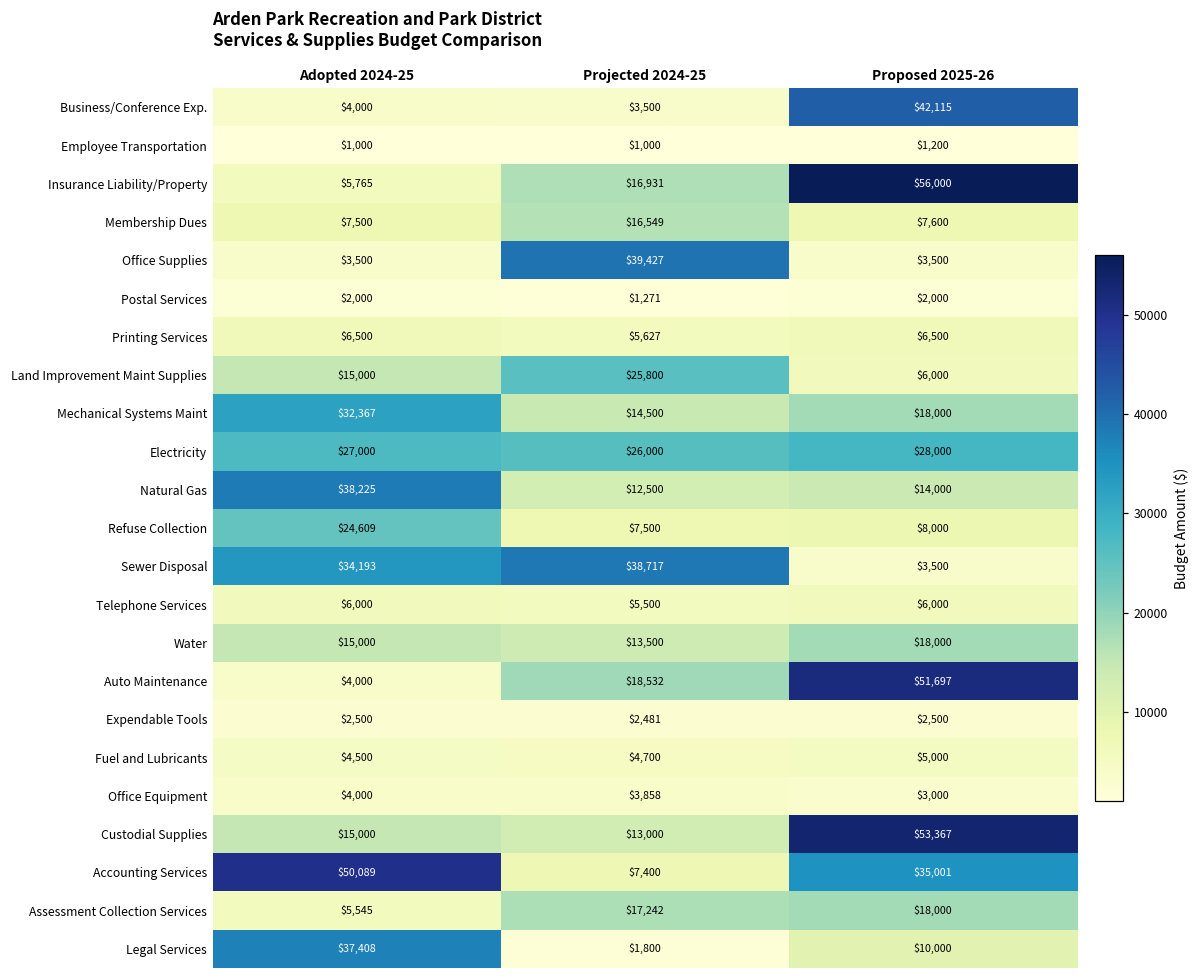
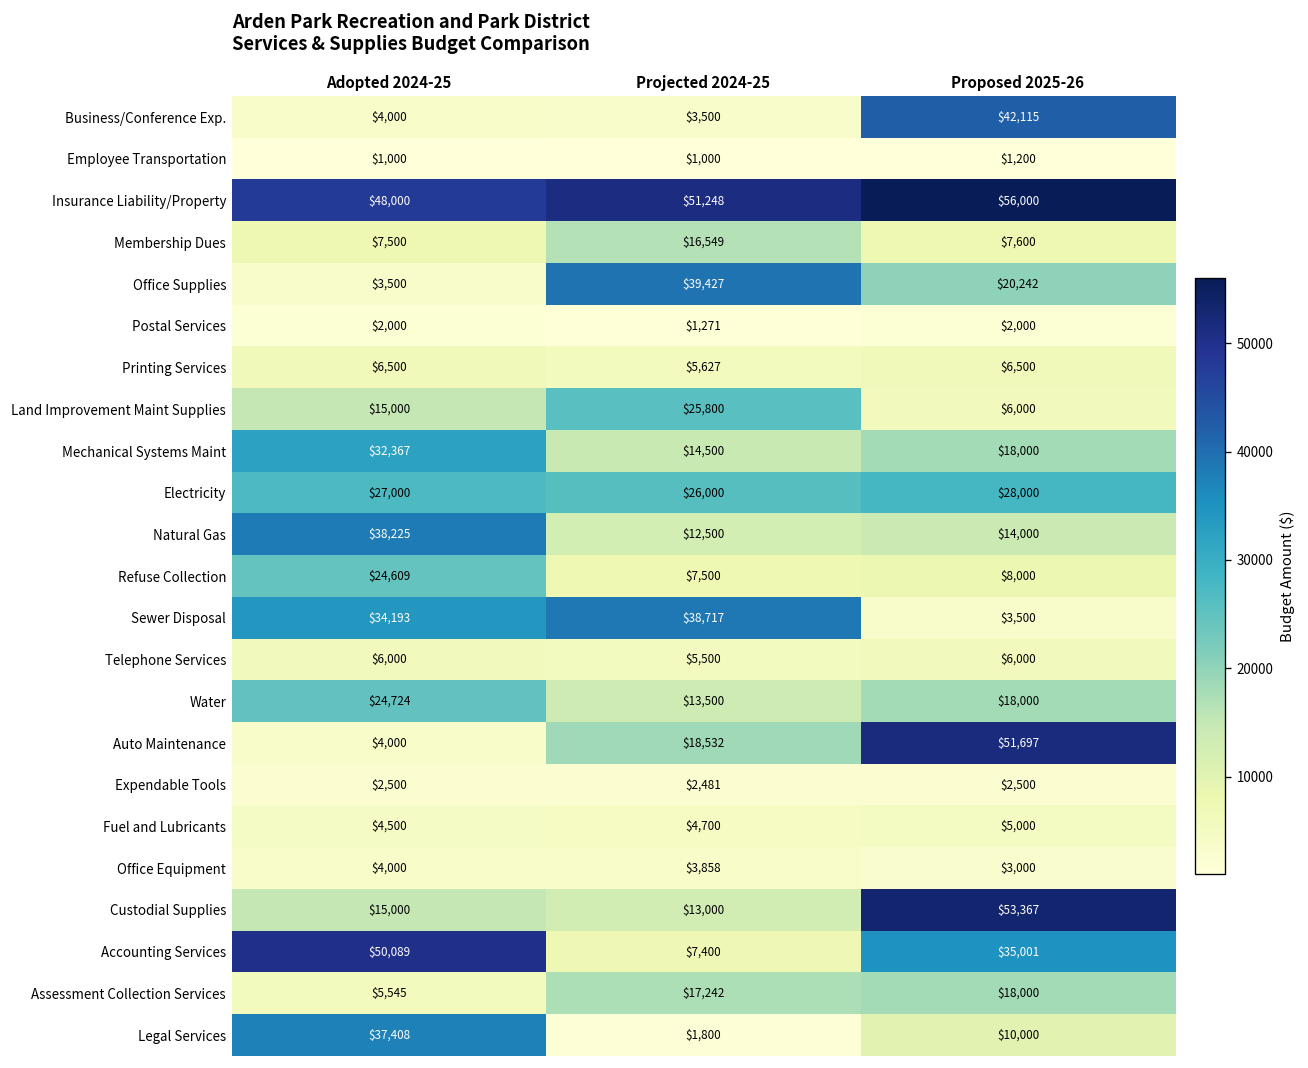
  {
    "Business/Conference Exp.": {
      "Adopted 2024-25": "$4,000",
      "Projected 2024-25": "$3,500",
      "Proposed 2025-26": "$42,115"
    },
    "Employee Transportation": {
      "Adopted 2024-25": "$1,000",
      "Projected 2024-25": "$1,000",
      "Proposed 2025-26": "$1,200"
    },
    "Insurance Liability/Property": {
-     "Adopted 2024-25": "$5,765",
-     "Projected 2024-25": "$16,931",
+     "Adopted 2024-25": "$48,000",
+     "Projected 2024-25": "$51,248",
      "Proposed 2025-26": "$56,000"
    },
    "Membership Dues": {
      "Adopted 2024-25": "$7,500",
      "Projected 2024-25": "$16,549",
      "Proposed 2025-26": "$7,600"
    },
    "Office Supplies": {
      "Adopted 2024-25": "$3,500",
      "Projected 2024-25": "$39,427",
-     "Proposed 2025-26": "$3,500"
+     "Proposed 2025-26": "$20,242"
    },
    "Postal Services": {
      "Adopted 2024-25": "$2,000",
      "Projected 2024-25": "$1,271",
      "Proposed 2025-26": "$2,000"
    },
    "Printing Services": {
      "Adopted 2024-25": "$6,500",
      "Projected 2024-25": "$5,627",
      "Proposed 2025-26": "$6,500"
    },
    "Land Improvement Maint Supplies": {
      "Adopted 2024-25": "$15,000",
      "Projected 2024-25": "$25,800",
      "Proposed 2025-26": "$6,000"
    },
    "Mechanical Systems Maint": {
      "Adopted 2024-25": "$32,367",
      "Projected 2024-25": "$14,500",
      "Proposed 2025-26": "$18,000"
    },
    "Electricity": {
      "Adopted 2024-25": "$27,000",
      "Projected 2024-25": "$26,000",
      "Proposed 2025-26": "$28,000"
    },
    "Natural Gas": {
      "Adopted 2024-25": "$38,225",
      "Projected 2024-25": "$12,500",
      "Proposed 2025-26": "$14,000"
    },
    "Refuse Collection": {
      "Adopted 2024-25": "$24,609",
      "Projected 2024-25": "$7,500",
      "Proposed 2025-26": "$8,000"
    },
    "Sewer Disposal": {
      "Adopted 2024-25": "$34,193",
      "Projected 2024-25": "$38,717",
      "Proposed 2025-26": "$3,500"
    },
    "Telephone Services": {
      "Adopted 2024-25": "$6,000",
      "Projected 2024-25": "$5,500",
      "Proposed 2025-26": "$6,000"
    },
    "Water": {
-     "Adopted 2024-25": "$15,000",
+     "Adopted 2024-25": "$24,724",
      "Projected 2024-25": "$13,500",
      "Proposed 2025-26": "$18,000"
    },
    "Auto Maintenance": {
      "Adopted 2024-25": "$4,000",
      "Projected 2024-25": "$18,532",
      "Proposed 2025-26": "$51,697"
    },
    "Expendable Tools": {
      "Adopted 2024-25": "$2,500",
      "Projected 2024-25": "$2,481",
      "Proposed 2025-26": "$2,500"
    },
    "Fuel and Lubricants": {
      "Adopted 2024-25": "$4,500",
      "Projected 2024-25": "$4,700",
      "Proposed 2025-26": "$5,000"
    },
    "Office Equipment": {
      "Adopted 2024-25": "$4,000",
      "Projected 2024-25": "$3,858",
      "Proposed 2025-26": "$3,000"
    },
    "Custodial Supplies": {
      "Adopted 2024-25": "$15,000",
      "Projected 2024-25": "$13,000",
      "Proposed 2025-26": "$53,367"
    },
    "Accounting Services": {
      "Adopted 2024-25": "$50,089",
      "Projected 2024-25": "$7,400",
      "Proposed 2025-26": "$35,001"
    },
    "Assessment Collection Services": {
      "Adopted 2024-25": "$5,545",
      "Projected 2024-25": "$17,242",
      "Proposed 2025-26": "$18,000"
    },
    "Legal Services": {
      "Adopted 2024-25": "$37,408",
      "Projected 2024-25": "$1,800",
      "Proposed 2025-26": "$10,000"
    }
  }
